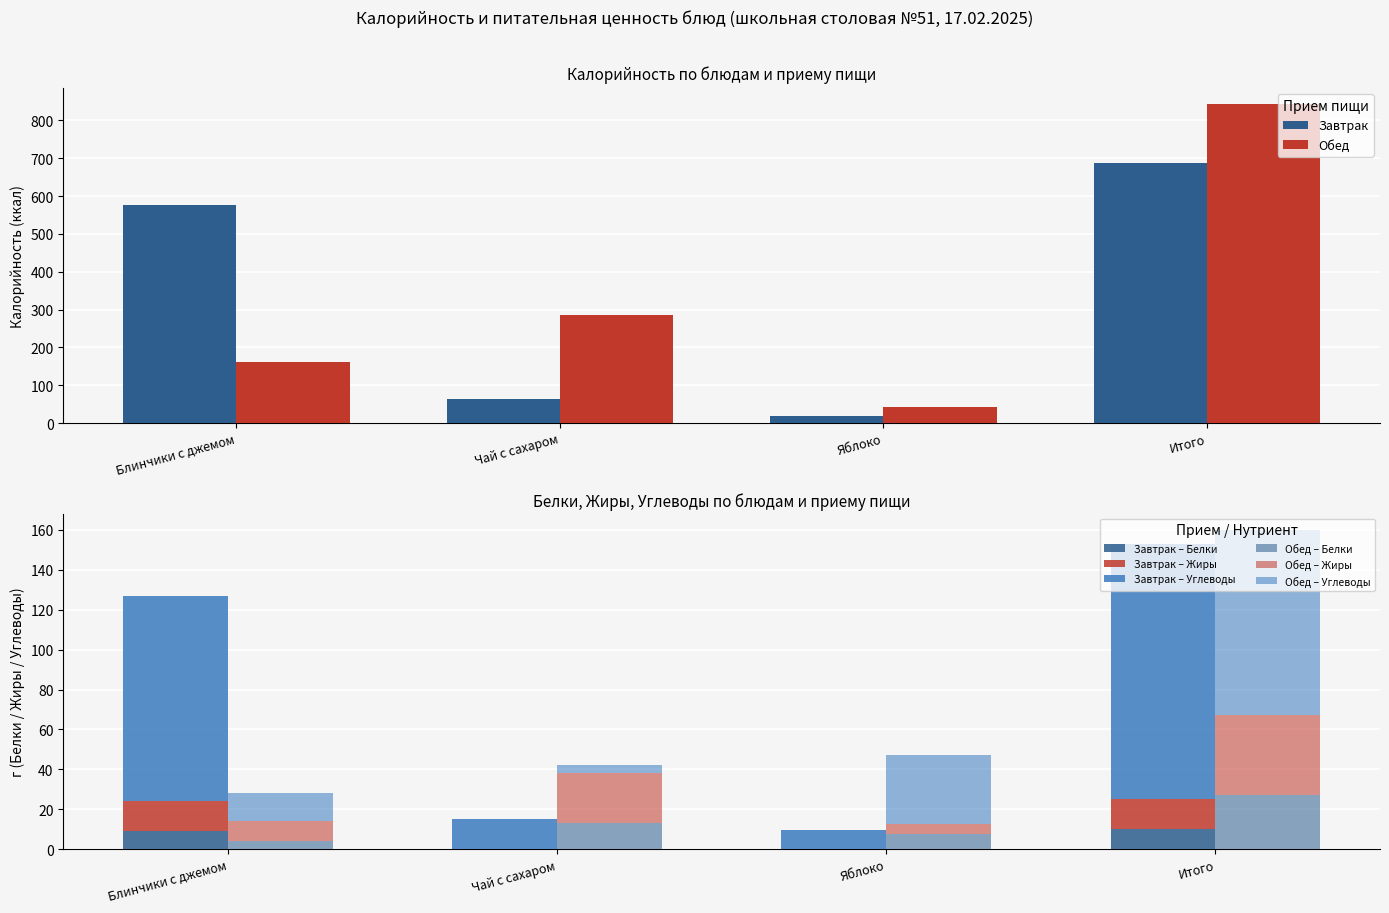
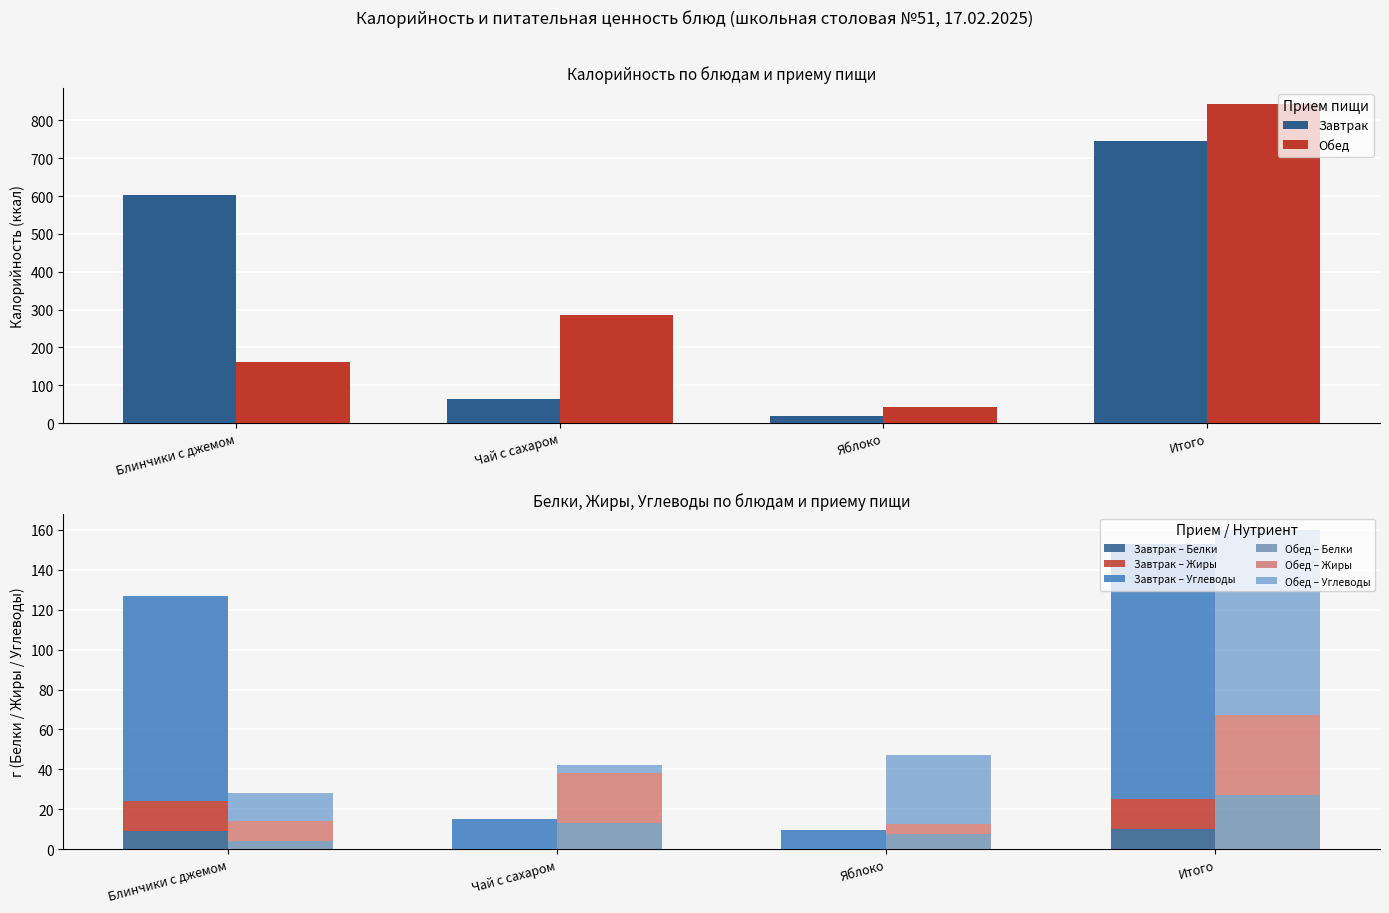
  {
    "Калорийность по блюдам и приему пищи": {
      "Завтрак": {
-       "Блинчики с джемом": 580,
+       "Блинчики с джемом": 600,
        "Чай с сахаром": 60,
        "Яблоко": 20,
-       "Итого": 690
+       "Итого": 750
      },
      "Обед": {
        "Блинчики с джемом": 160,
        "Чай с сахаром": 290,
        "Яблоко": 40,
        "Итого": 840
      }
    }
  }
